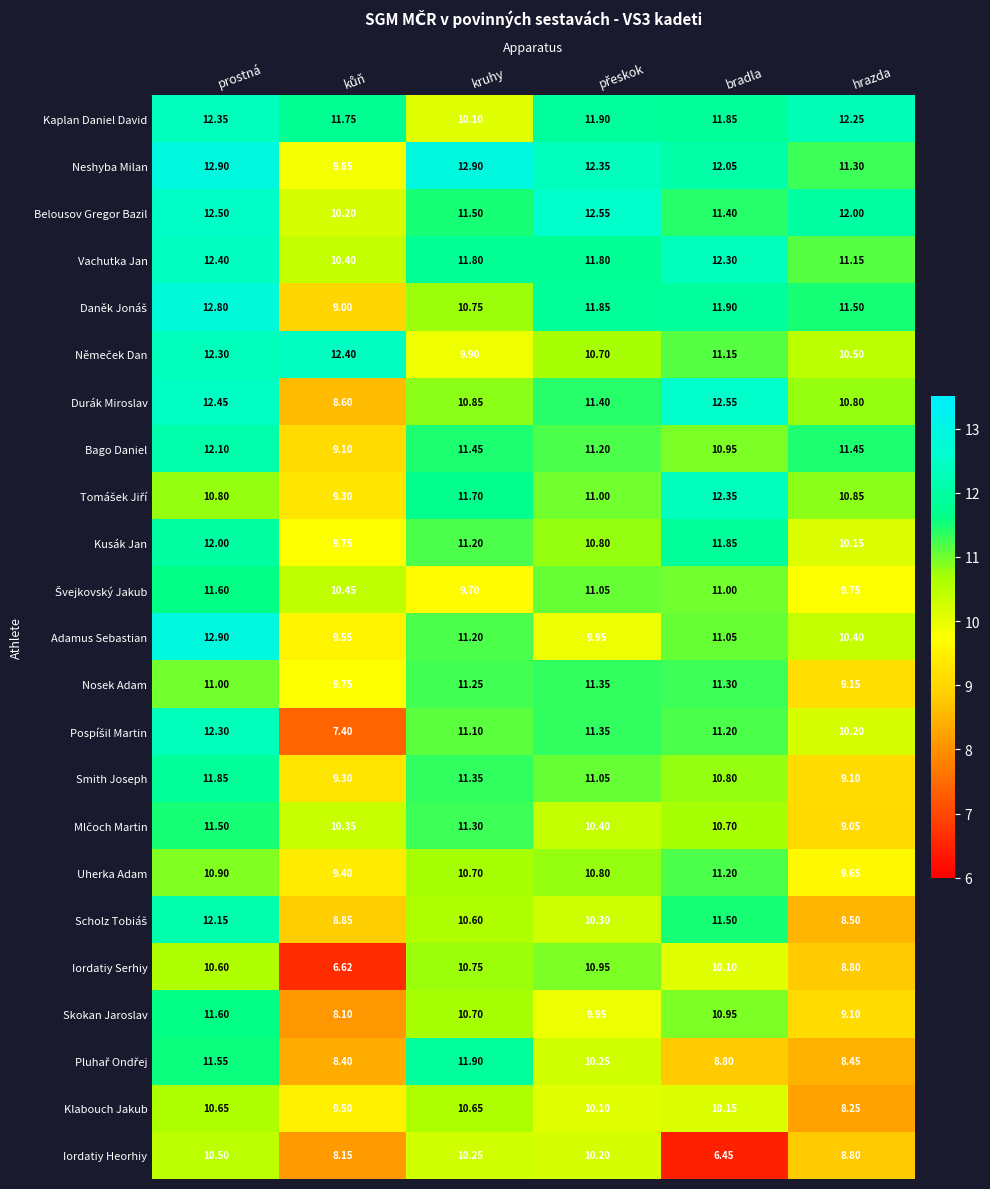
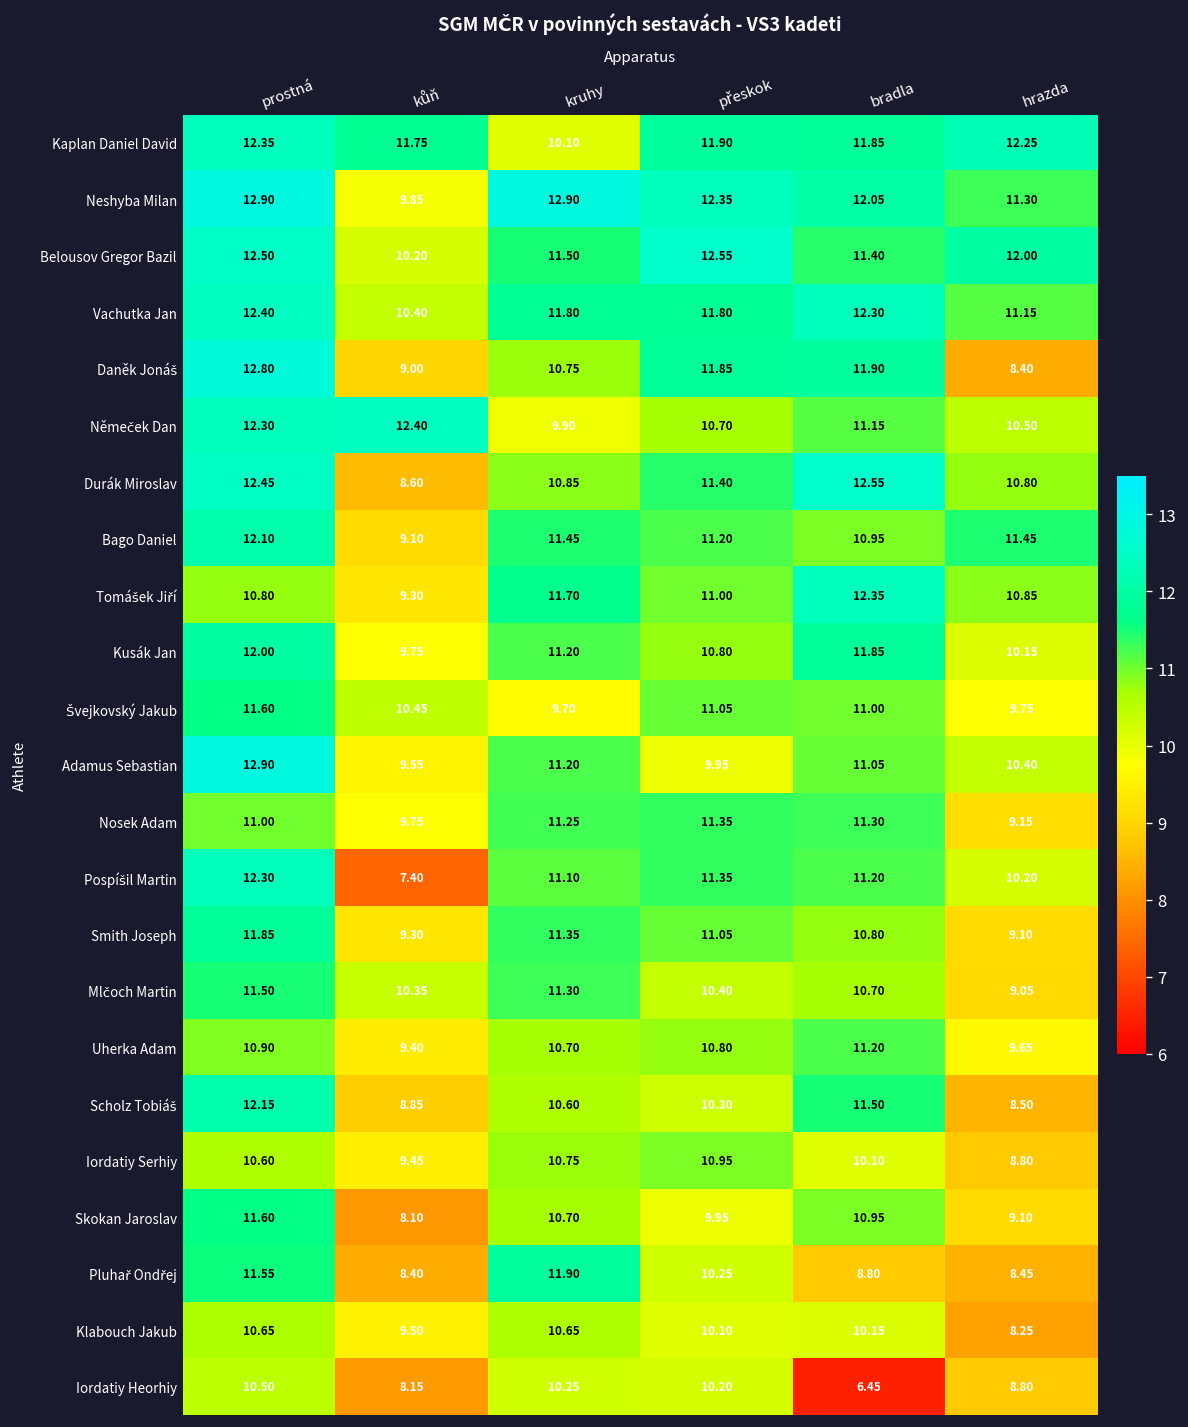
  {
    "Kaplan Daniel David": {
      "prostná": 12.35,
      "kůň": 11.75,
      "kruhy": 10.10,
      "přeskok": 11.90,
      "bradla": 11.85,
      "hrazda": 12.25
    },
    "Neshyba Milan": {
      "prostná": 12.90,
      "kůň": 9.85,
      "kruhy": 12.90,
      "přeskok": 12.35,
      "bradla": 12.05,
      "hrazda": 11.30
    },
    "Belousov Gregor Bazil": {
      "prostná": 12.50,
      "kůň": 10.20,
      "kruhy": 11.50,
      "přeskok": 12.55,
      "bradla": 11.40,
      "hrazda": 12.00
    },
    "Vachutka Jan": {
      "prostná": 12.40,
      "kůň": 10.40,
      "kruhy": 11.80,
      "přeskok": 11.80,
      "bradla": 12.30,
      "hrazda": 11.15
    },
    "Daněk Jonáš": {
      "prostná": 12.80,
      "kůň": 9.00,
      "kruhy": 10.75,
      "přeskok": 11.85,
      "bradla": 11.90,
-     "hrazda": 11.50
+     "hrazda": 8.40
    },
    "Němeček Dan": {
      "prostná": 12.30,
      "kůň": 12.40,
      "kruhy": 9.90,
      "přeskok": 10.70,
      "bradla": 11.15,
      "hrazda": 10.50
    },
    "Durák Miroslav": {
      "prostná": 12.45,
      "kůň": 8.60,
      "kruhy": 10.85,
      "přeskok": 11.40,
      "bradla": 12.55,
      "hrazda": 10.80
    },
    "Bago Daniel": {
      "prostná": 12.10,
      "kůň": 9.10,
      "kruhy": 11.45,
      "přeskok": 11.20,
      "bradla": 10.95,
      "hrazda": 11.45
    },
    "Tomášek Jiří": {
      "prostná": 10.80,
      "kůň": 9.30,
      "kruhy": 11.70,
      "přeskok": 11.00,
      "bradla": 12.35,
      "hrazda": 10.85
    },
    "Kusák Jan": {
      "prostná": 12.00,
      "kůň": 9.75,
      "kruhy": 11.20,
      "přeskok": 10.80,
      "bradla": 11.85,
      "hrazda": 10.15
    },
    "Švejkovský Jakub": {
      "prostná": 11.60,
      "kůň": 10.45,
      "kruhy": 9.70,
      "přeskok": 11.05,
      "bradla": 11.00,
      "hrazda": 9.75
    },
    "Adamus Sebastian": {
      "prostná": 12.90,
      "kůň": 9.55,
      "kruhy": 11.20,
      "přeskok": 9.95,
      "bradla": 11.05,
      "hrazda": 10.40
    },
    "Nosek Adam": {
      "prostná": 11.00,
      "kůň": 9.75,
      "kruhy": 11.25,
      "přeskok": 11.35,
      "bradla": 11.30,
      "hrazda": 9.15
    },
    "Pospíšil Martin": {
      "prostná": 12.30,
      "kůň": 7.40,
      "kruhy": 11.10,
      "přeskok": 11.35,
      "bradla": 11.20,
      "hrazda": 10.20
    },
    "Smith Joseph": {
      "prostná": 11.85,
      "kůň": 9.30,
      "kruhy": 11.35,
      "přeskok": 11.05,
      "bradla": 10.80,
      "hrazda": 9.10
    },
    "Mlčoch Martin": {
      "prostná": 11.50,
      "kůň": 10.35,
      "kruhy": 11.30,
      "přeskok": 10.40,
      "bradla": 10.70,
      "hrazda": 9.05
    },
    "Uherka Adam": {
      "prostná": 10.90,
      "kůň": 9.40,
      "kruhy": 10.70,
      "přeskok": 10.80,
      "bradla": 11.20,
      "hrazda": 9.65
    },
    "Scholz Tobiáš": {
      "prostná": 12.15,
      "kůň": 8.85,
      "kruhy": 10.60,
      "přeskok": 10.30,
      "bradla": 11.50,
      "hrazda": 8.50
    },
    "Iordatiy Serhiy": {
      "prostná": 10.60,
-     "kůň": 6.62,
+     "kůň": 9.45,
      "kruhy": 10.75,
      "přeskok": 10.95,
      "bradla": 10.10,
      "hrazda": 8.80
    },
    "Skokan Jaroslav": {
      "prostná": 11.60,
      "kůň": 8.10,
      "kruhy": 10.70,
      "přeskok": 9.95,
      "bradla": 10.95,
      "hrazda": 9.10
    },
    "Pluhař Ondřej": {
      "prostná": 11.55,
      "kůň": 8.40,
      "kruhy": 11.90,
      "přeskok": 10.25,
      "bradla": 8.80,
      "hrazda": 8.45
    },
    "Klabouch Jakub": {
      "prostná": 10.65,
      "kůň": 9.50,
      "kruhy": 10.65,
      "přeskok": 10.10,
      "bradla": 10.15,
      "hrazda": 8.25
    },
    "Iordatiy Heorhiy": {
      "prostná": 10.50,
      "kůň": 8.15,
      "kruhy": 10.25,
      "přeskok": 10.20,
      "bradla": 6.45,
      "hrazda": 8.80
    }
  }
